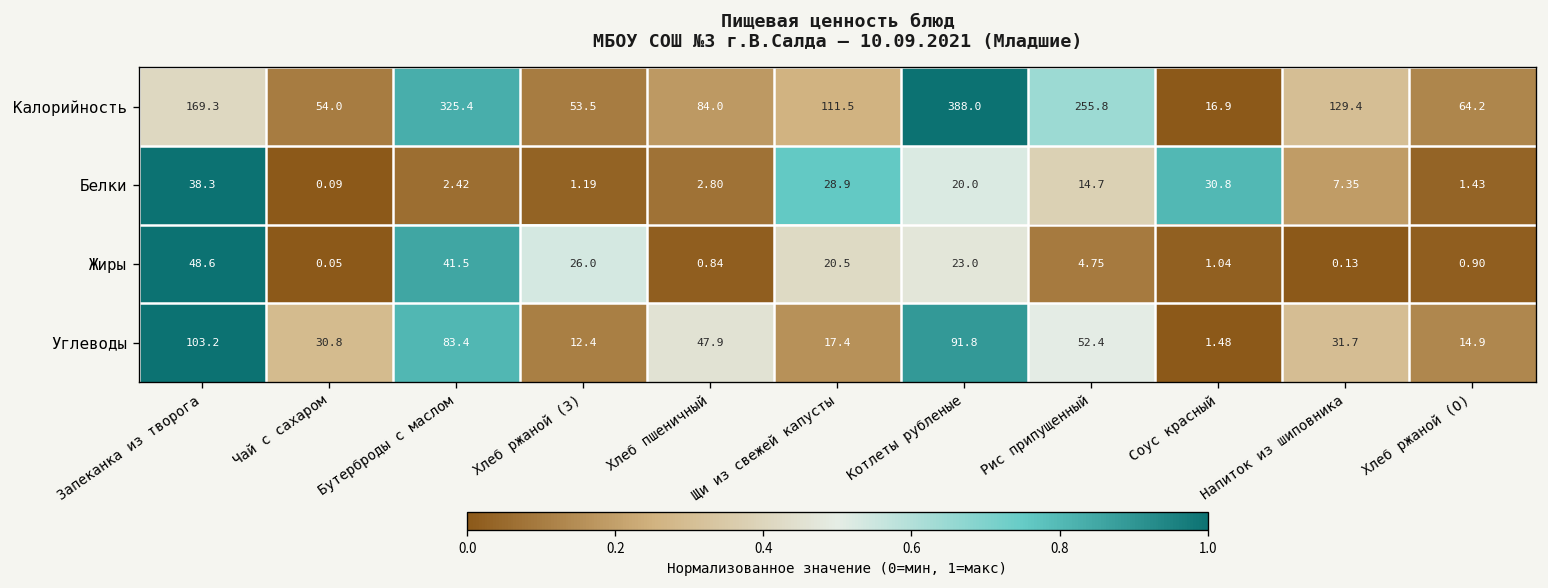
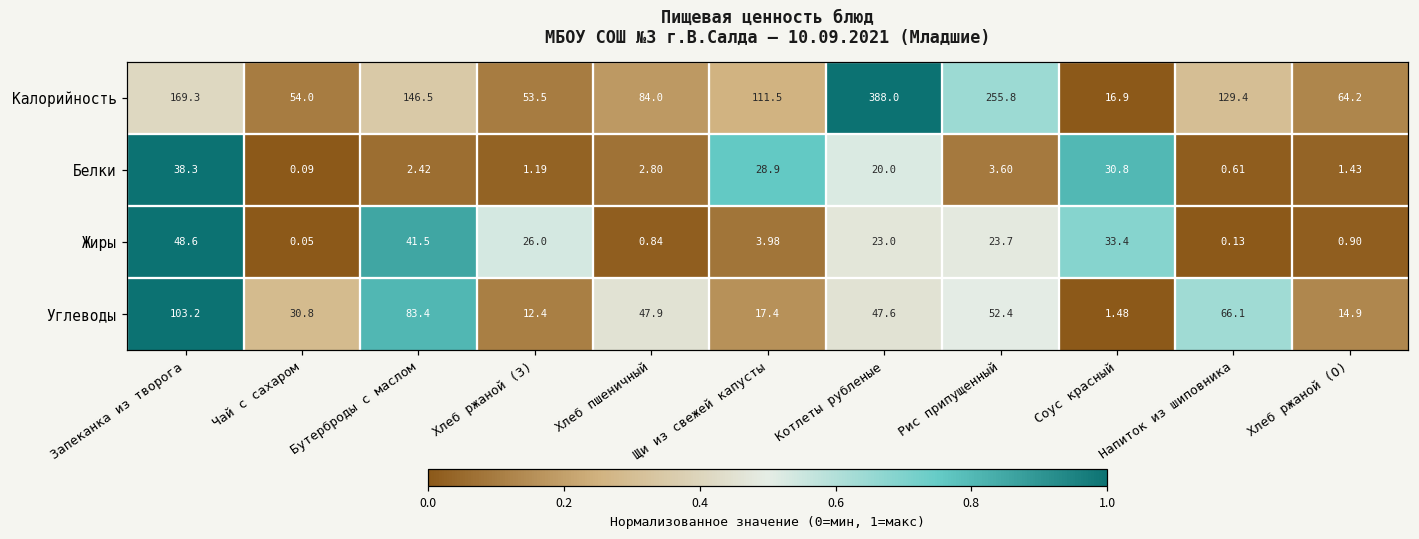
  {
    "Калорийность": {
      "Запеканка из творога": 169.3,
      "Чай с сахаром": 54.0,
-     "Бутерброды с маслом": 325.4,
+     "Бутерброды с маслом": 146.5,
      "Хлеб ржаной (З)": 53.5,
      "Хлеб пшеничный": 84.0,
      "Щи из свежей капусты": 111.5,
      "Котлеты рубленые": 388.0,
      "Рис припущенный": 255.8,
      "Соус красный": 16.9,
      "Напиток из шиповника": 129.4,
      "Хлеб ржаной (О)": 64.2
    },
    "Белки": {
      "Запеканка из творога": 38.3,
      "Чай с сахаром": 0.09,
      "Бутерброды с маслом": 2.42,
      "Хлеб ржаной (З)": 1.19,
      "Хлеб пшеничный": 2.80,
      "Щи из свежей капусты": 28.9,
      "Котлеты рубленые": 20.0,
-     "Рис припущенный": 14.7,
+     "Рис припущенный": 3.60,
      "Соус красный": 30.8,
-     "Напиток из шиповника": 7.35,
+     "Напиток из шиповника": 0.61,
      "Хлеб ржаной (О)": 1.43
    },
    "Жиры": {
      "Запеканка из творога": 48.6,
      "Чай с сахаром": 0.05,
      "Бутерброды с маслом": 41.5,
      "Хлеб ржаной (З)": 26.0,
      "Хлеб пшеничный": 0.84,
-     "Щи из свежей капусты": 20.5,
+     "Щи из свежей капусты": 3.98,
      "Котлеты рубленые": 23.0,
-     "Рис припущенный": 4.75,
-     "Соус красный": 1.04,
+     "Рис припущенный": 23.7,
+     "Соус красный": 33.4,
      "Напиток из шиповника": 0.13,
      "Хлеб ржаной (О)": 0.90
    },
    "Углеводы": {
      "Запеканка из творога": 103.2,
      "Чай с сахаром": 30.8,
      "Бутерброды с маслом": 83.4,
      "Хлеб ржаной (З)": 12.4,
      "Хлеб пшеничный": 47.9,
      "Щи из свежей капусты": 17.4,
-     "Котлеты рубленые": 91.8,
+     "Котлеты рубленые": 47.6,
      "Рис припущенный": 52.4,
      "Соус красный": 1.48,
-     "Напиток из шиповника": 31.7,
+     "Напиток из шиповника": 66.1,
      "Хлеб ржаной (О)": 14.9
    }
  }
